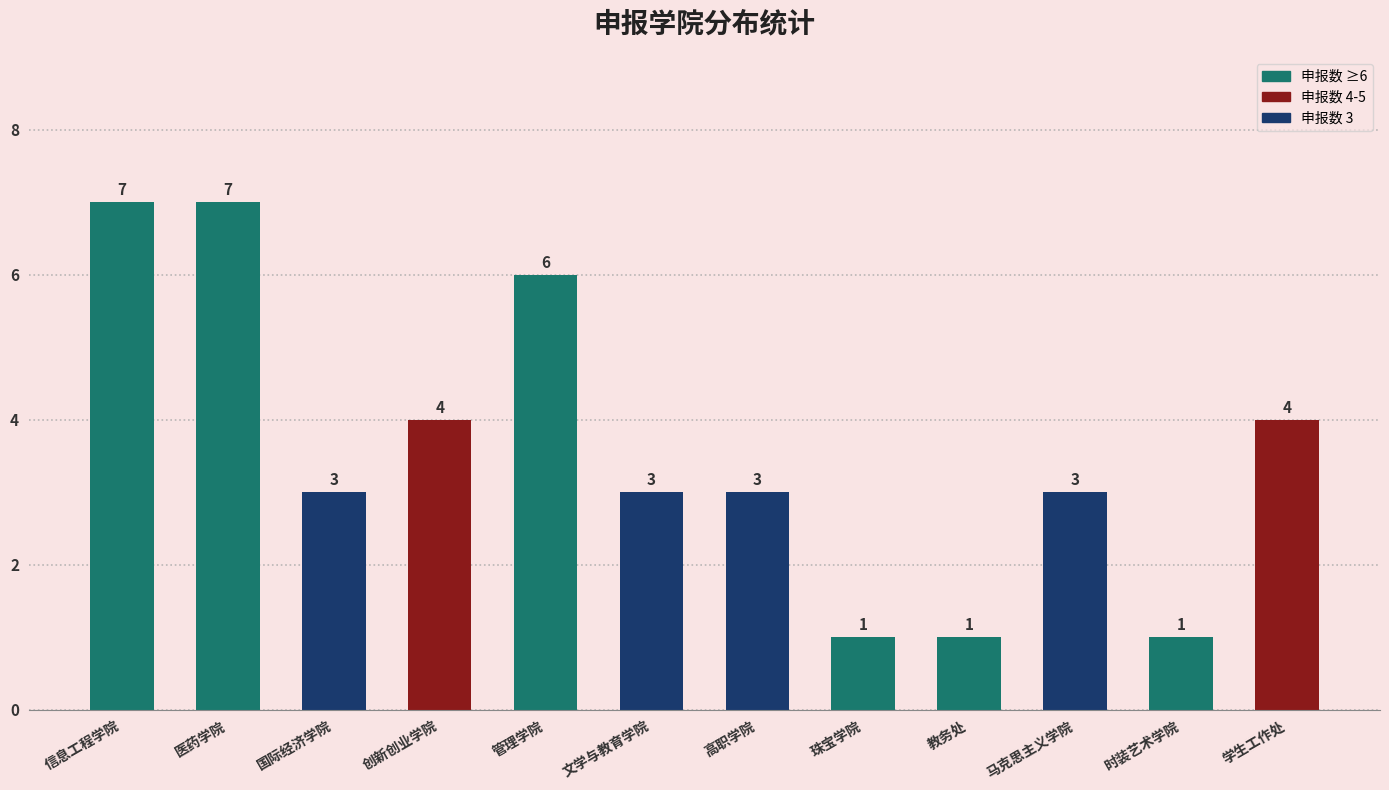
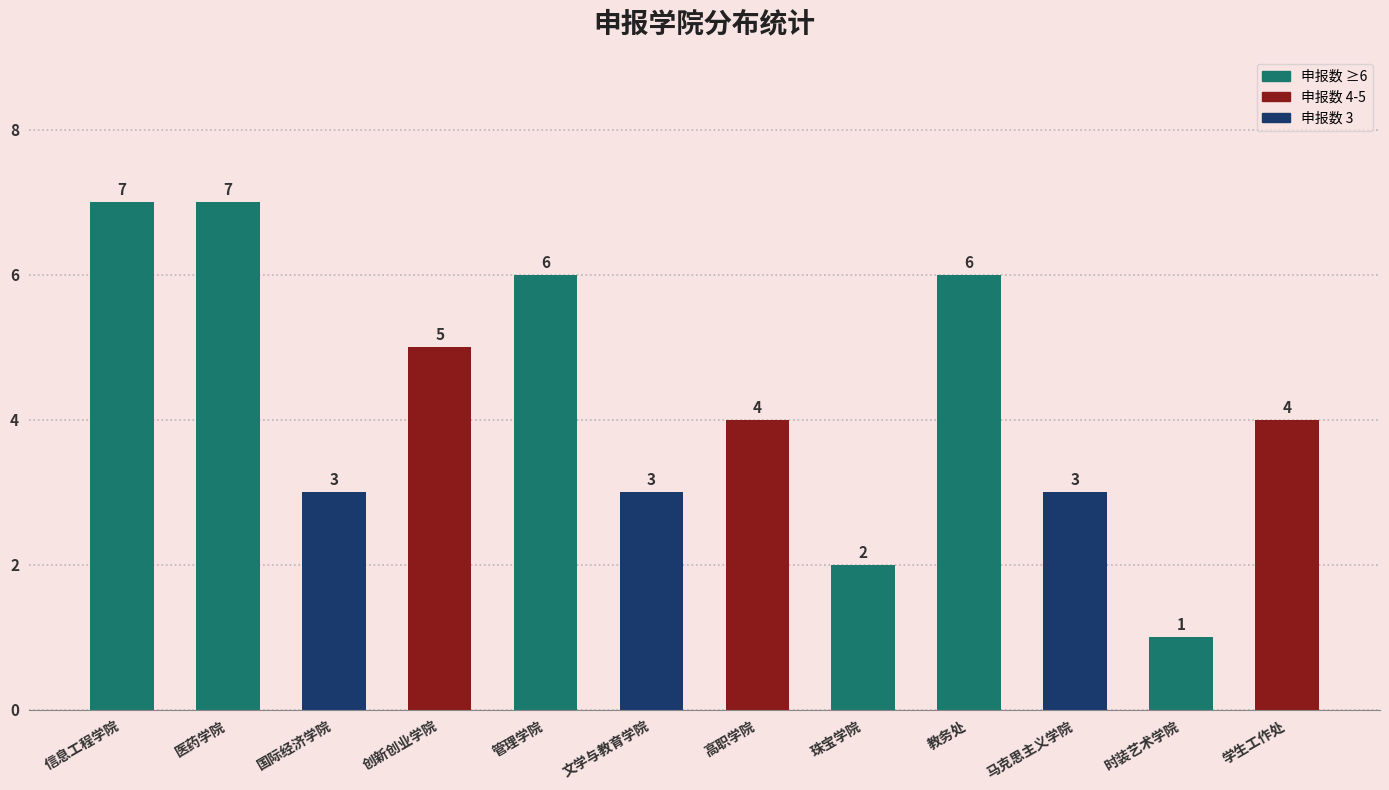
  {
    "信息工程学院": 7,
    "医药学院": 7,
    "国际经济学院": 3,
-   "创新创业学院": 4,
+   "创新创业学院": 5,
    "管理学院": 6,
    "文学与教育学院": 3,
-   "高职学院": 3,
-   "珠宝学院": 1,
-   "教务处": 1,
+   "高职学院": 4,
+   "珠宝学院": 2,
+   "教务处": 6,
    "马克思主义学院": 3,
    "时装艺术学院": 1,
    "学生工作处": 4
  }
